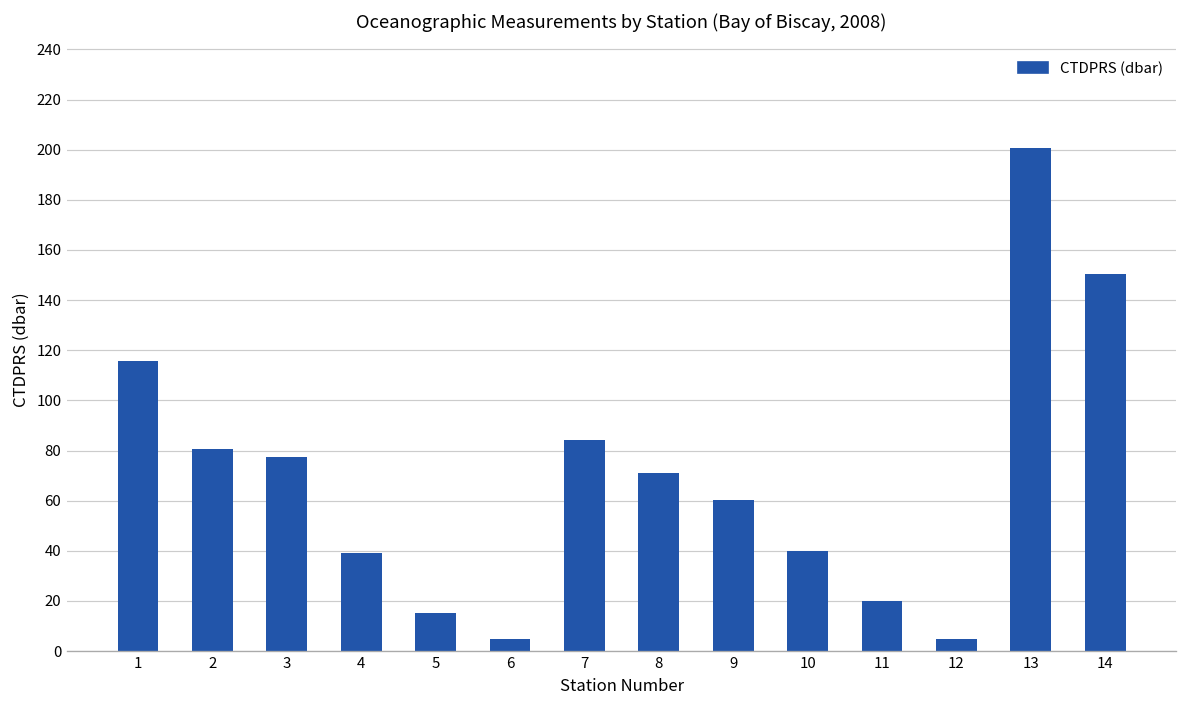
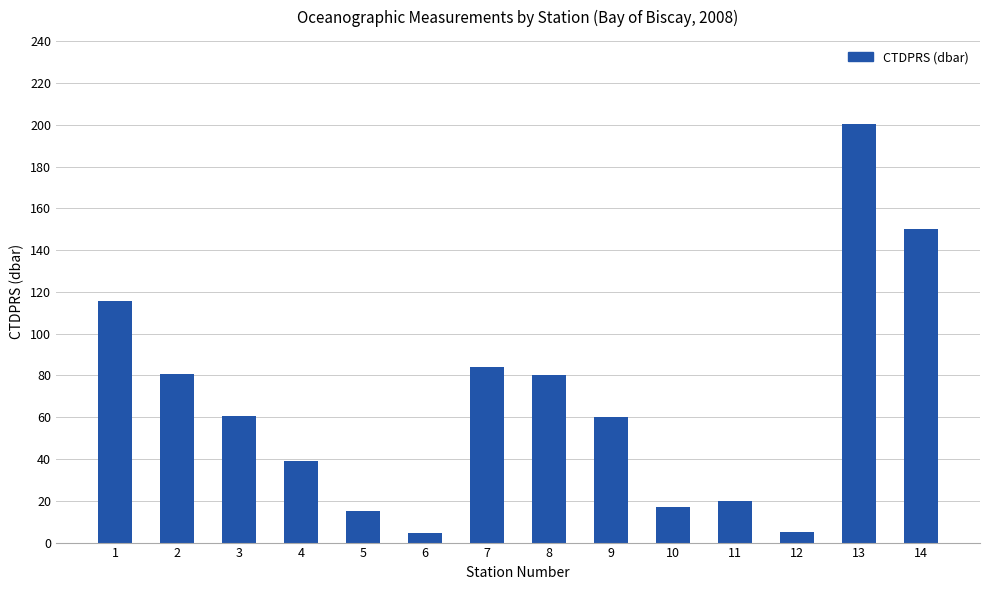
  {
    "1": 116,
    "2": 81,
-   "3": 77,
+   "3": 61,
    "4": 39,
    "5": 15,
    "6": 5,
    "7": 84,
-   "8": 71,
+   "8": 80,
    "9": 60,
-   "10": 40,
+   "10": 17,
    "11": 20,
    "12": 5,
    "13": 201,
    "14": 150
  }
